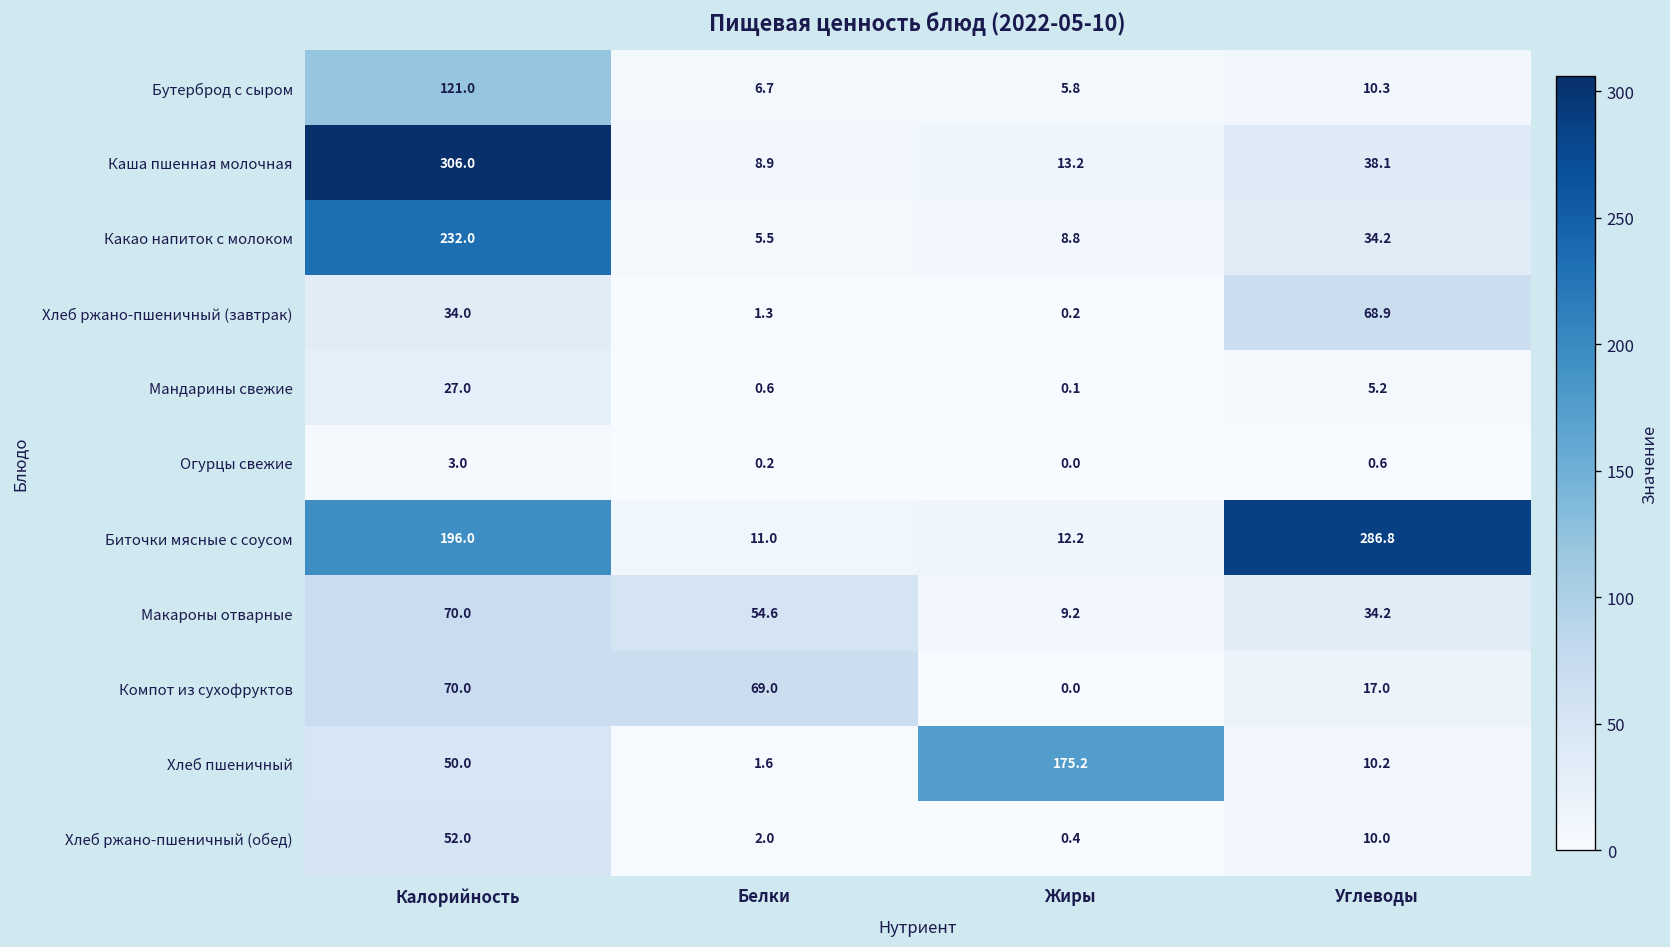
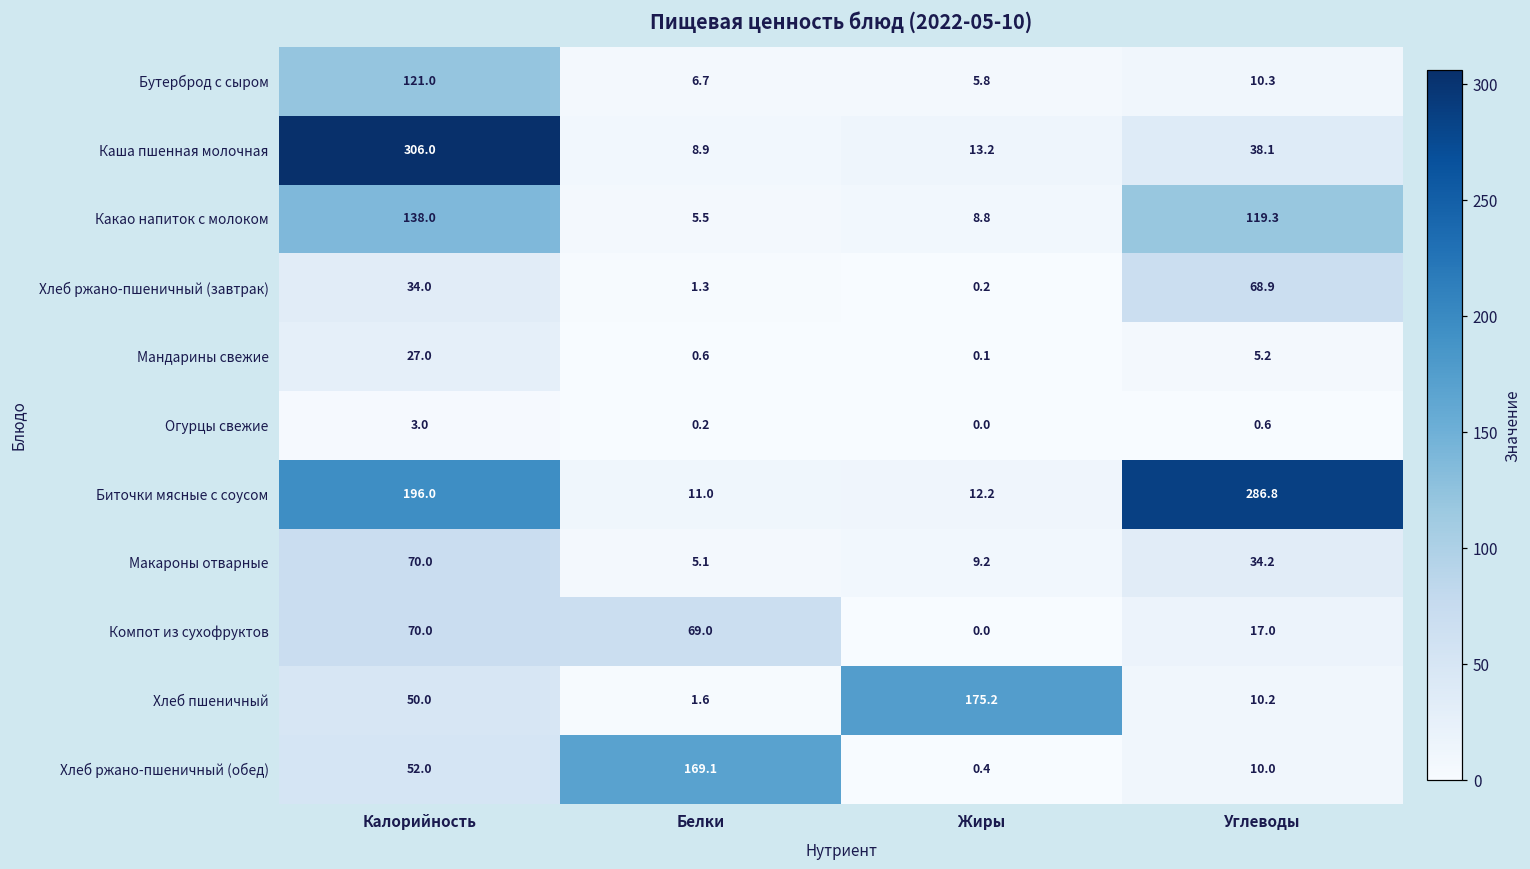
  {
    "Бутерброд с сыром": {
      "Калорийность": 121.0,
      "Белки": 6.7,
      "Жиры": 5.8,
      "Углеводы": 10.3
    },
    "Каша пшенная молочная": {
      "Калорийность": 306.0,
      "Белки": 8.9,
      "Жиры": 13.2,
      "Углеводы": 38.1
    },
    "Какао напиток с молоком": {
-     "Калорийность": 232.0,
+     "Калорийность": 138.0,
      "Белки": 5.5,
      "Жиры": 8.8,
-     "Углеводы": 34.2
+     "Углеводы": 119.3
    },
    "Хлеб ржано-пшеничный (завтрак)": {
      "Калорийность": 34.0,
      "Белки": 1.3,
      "Жиры": 0.2,
      "Углеводы": 68.9
    },
    "Мандарины свежие": {
      "Калорийность": 27.0,
      "Белки": 0.6,
      "Жиры": 0.1,
      "Углеводы": 5.2
    },
    "Огурцы свежие": {
      "Калорийность": 3.0,
      "Белки": 0.2,
      "Жиры": 0.0,
      "Углеводы": 0.6
    },
    "Биточки мясные с соусом": {
      "Калорийность": 196.0,
      "Белки": 11.0,
      "Жиры": 12.2,
      "Углеводы": 286.8
    },
    "Макароны отварные": {
      "Калорийность": 70.0,
-     "Белки": 54.6,
+     "Белки": 5.1,
      "Жиры": 9.2,
      "Углеводы": 34.2
    },
    "Компот из сухофруктов": {
      "Калорийность": 70.0,
      "Белки": 69.0,
      "Жиры": 0.0,
      "Углеводы": 17.0
    },
    "Хлеб пшеничный": {
      "Калорийность": 50.0,
      "Белки": 1.6,
      "Жиры": 175.2,
      "Углеводы": 10.2
    },
    "Хлеб ржано-пшеничный (обед)": {
      "Калорийность": 52.0,
-     "Белки": 2.0,
+     "Белки": 169.1,
      "Жиры": 0.4,
      "Углеводы": 10.0
    }
  }
